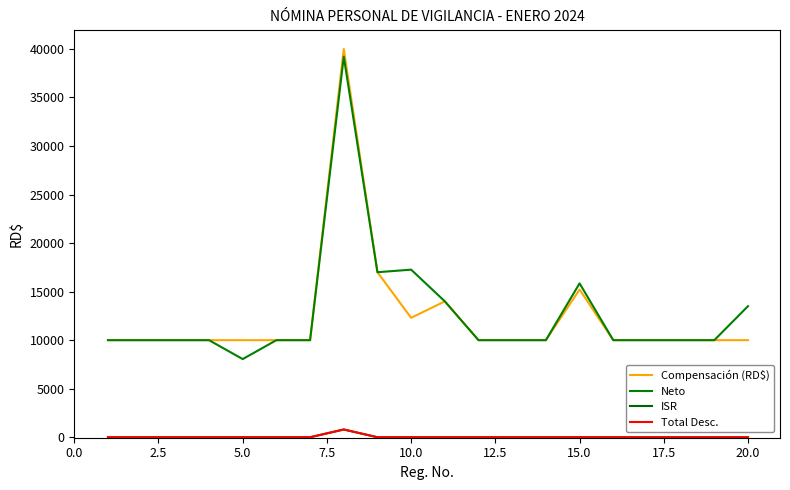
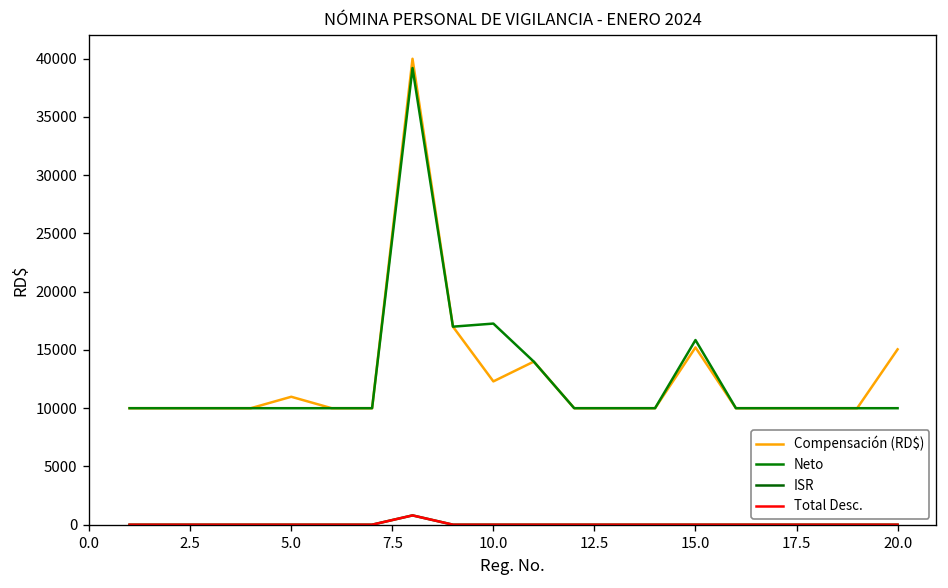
  {
    "Compensación (RD$)": {
-     "5.0": 10000,
+     "5.0": 11000,
      "10.0": 12000,
      "15.0": 15000,
-     "20.0": 10000
+     "20.0": 15000
    },
    "Neto": {
-     "5.0": 8000,
+     "5.0": 10000,
      "10.0": 17000,
      "15.0": 16000,
-     "20.0": 14000
+     "20.0": 10000
    },
    "Total Desc.": {
      "5.0": 0,
      "10.0": 0,
      "15.0": 0,
      "20.0": 0
    }
  }
